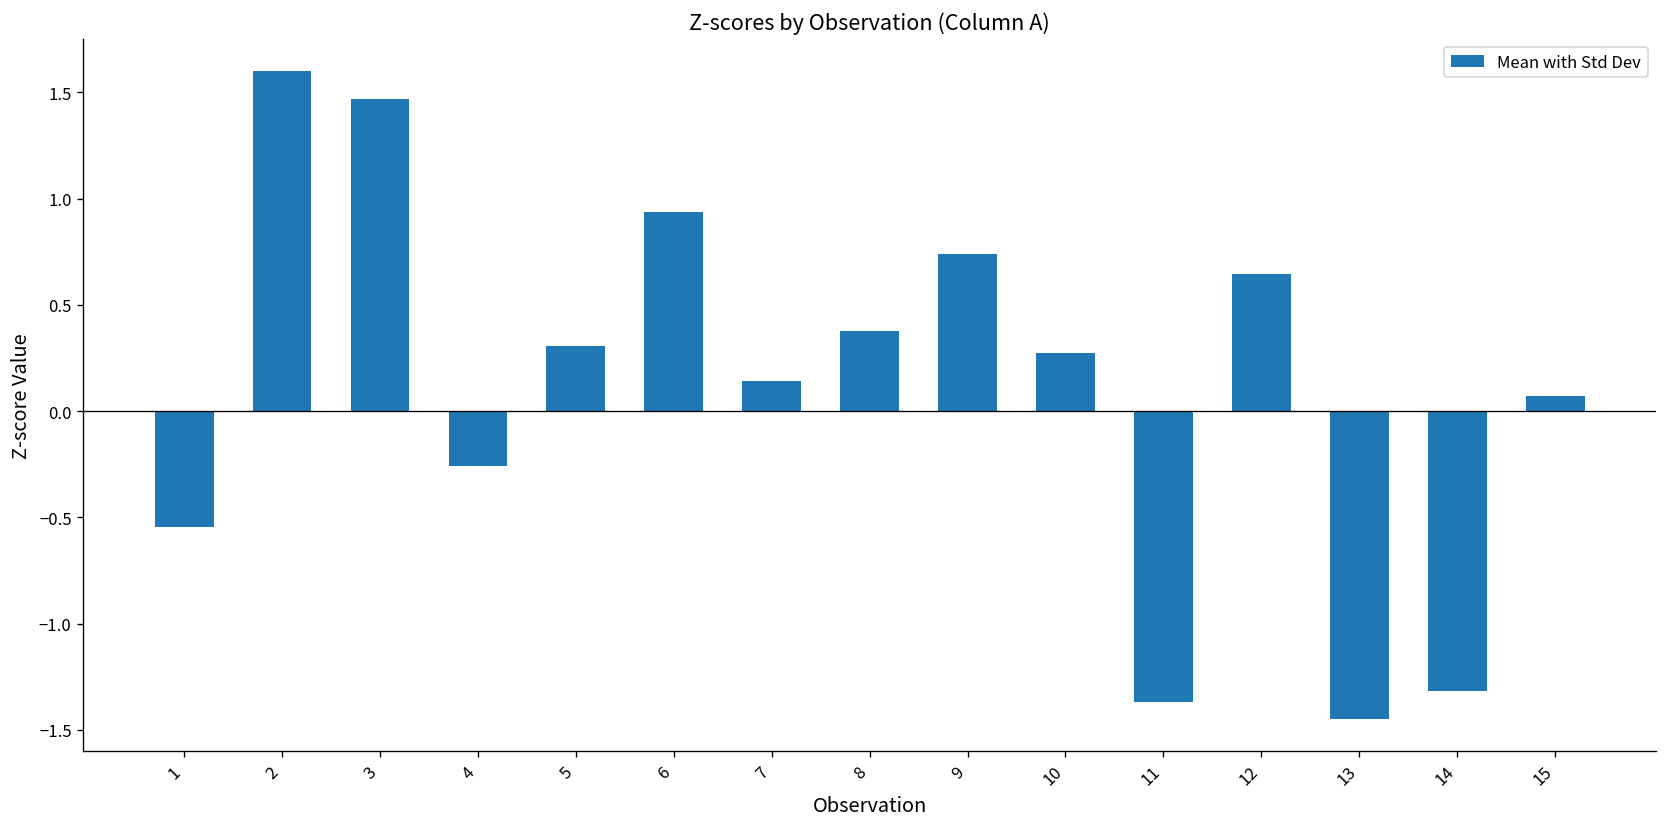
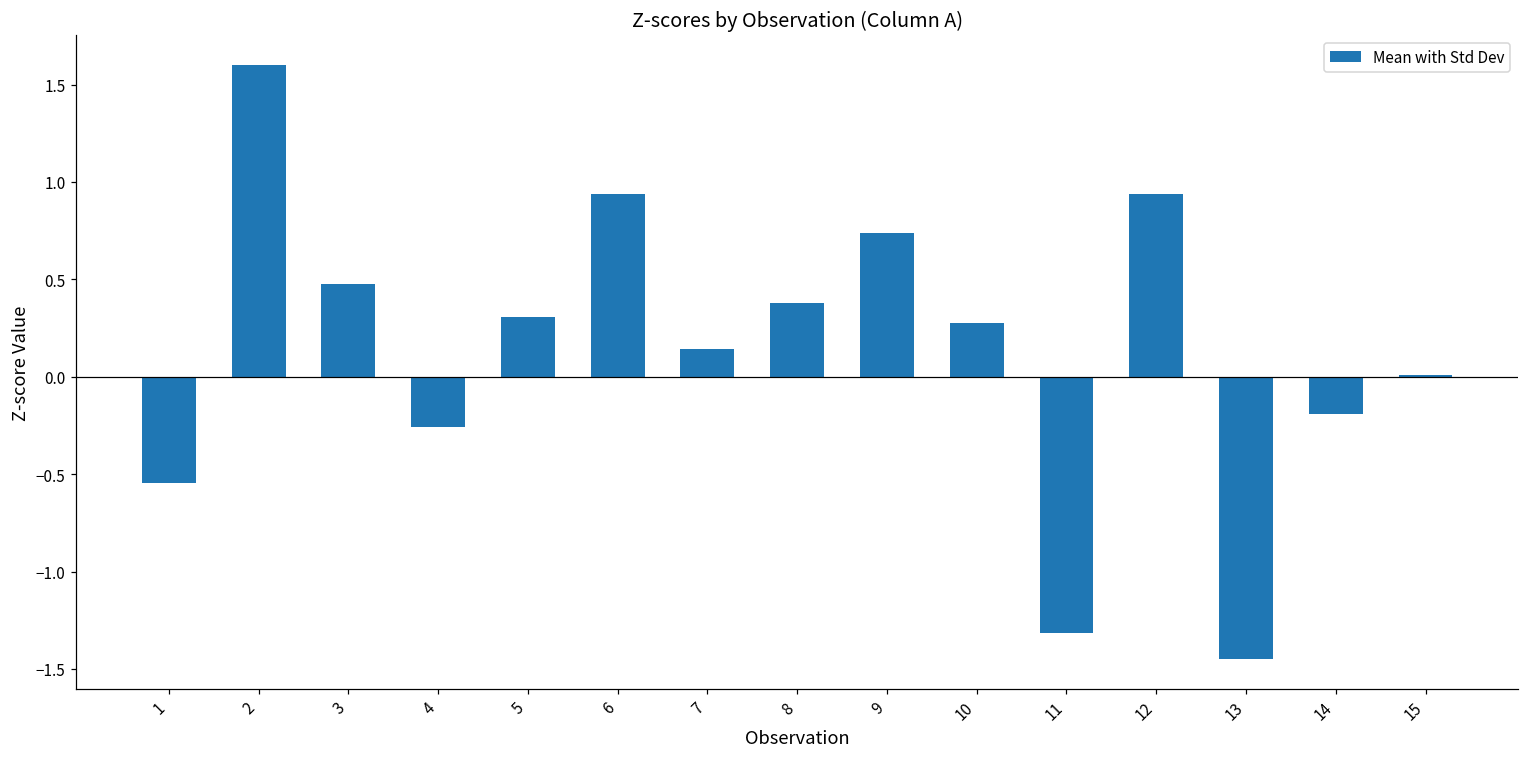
  {
    "1": -0.54,
    "2": 1.60,
-   "3": 1.47,
+   "3": 0.47,
    "4": -0.26,
    "5": 0.31,
    "6": 0.94,
    "7": 0.14,
    "8": 0.38,
    "9": 0.74,
    "10": 0.27,
-   "11": -1.37,
-   "12": 0.65,
+   "11": -1.32,
+   "12": 0.94,
    "13": -1.45,
-   "14": -1.32,
-   "15": 0.07
+   "14": -0.19,
+   "15": 0.01
  }
